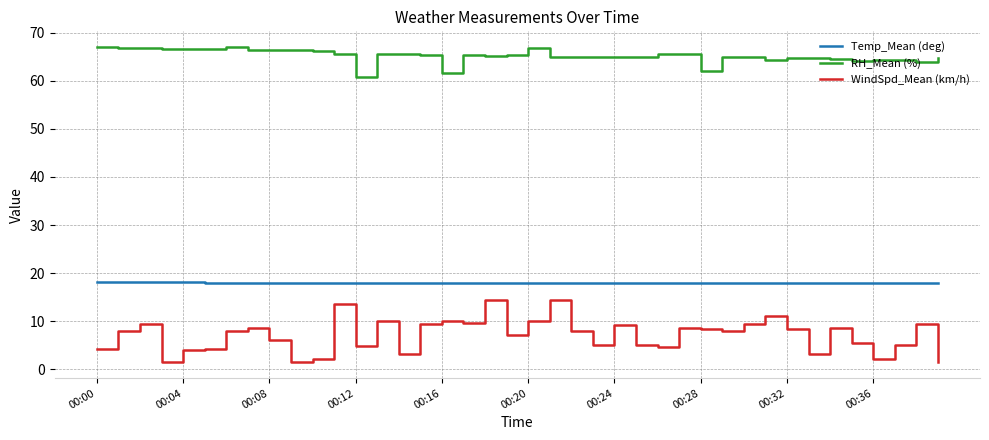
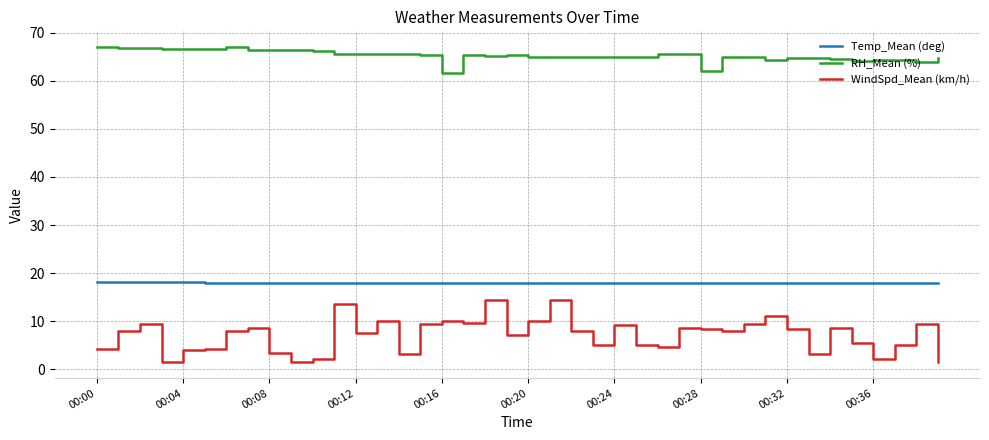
  {
    "Temp_Mean (deg)": {
      "00:00": 18,
      "00:04": 18,
      "00:08": 18,
      "00:12": 18,
      "00:16": 18,
      "00:20": 18,
      "00:24": 18,
      "00:28": 18,
      "00:32": 18,
      "00:36": 18
    },
    "RH_Mean (%)": {
      "00:00": 67,
      "00:04": 67,
      "00:08": 66,
-     "00:12": 61,
+     "00:12": 66,
      "00:16": 62,
-     "00:20": 67,
+     "00:20": 65,
      "00:24": 65,
      "00:28": 62,
      "00:32": 65,
      "00:36": 64
    },
    "WindSpd_Mean (km/h)": {
      "00:00": 4,
      "00:04": 4,
-     "00:08": 6,
-     "00:12": 5,
+     "00:08": 3,
+     "00:12": 8,
      "00:16": 10,
      "00:20": 10,
      "00:24": 9,
      "00:28": 8,
      "00:32": 8,
      "00:36": 2
    }
  }
